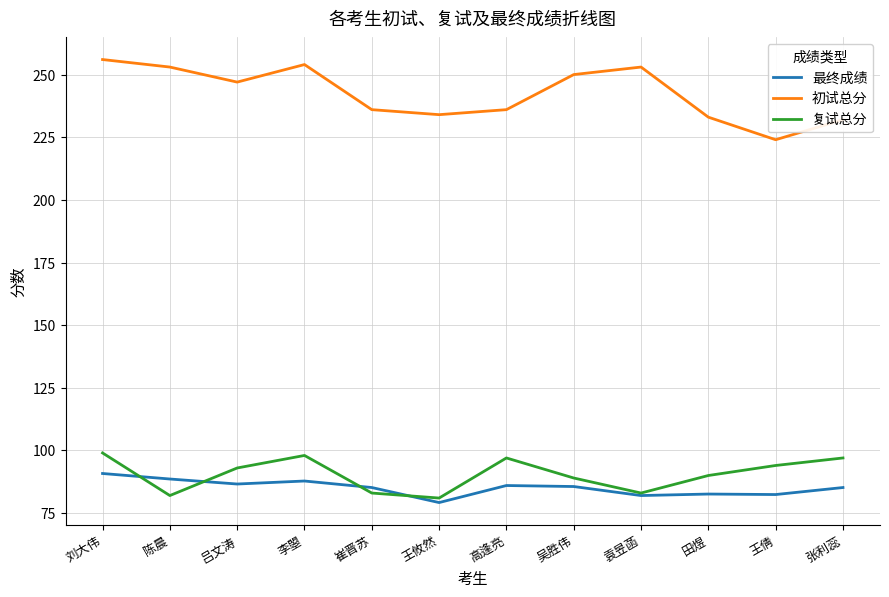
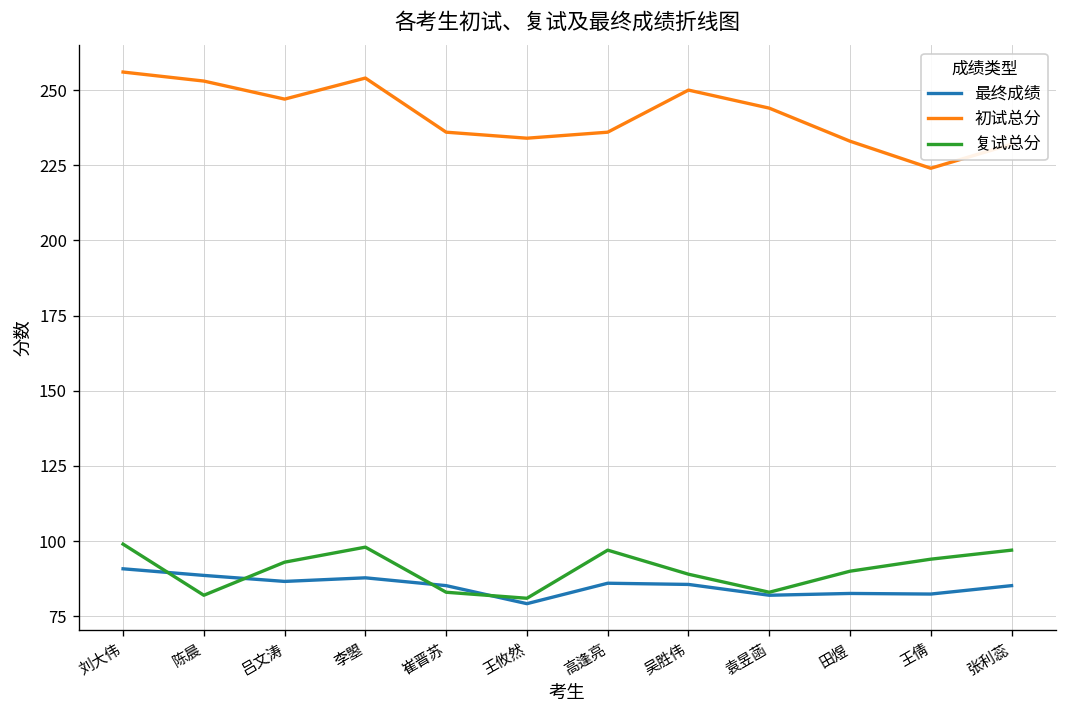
  {
    "最终成绩": {
      "刘大伟": 91,
      "陈晨": 89,
      "吕文涛": 87,
      "李曌": 88,
      "崔晋苏": 85,
      "王攸然": 79,
      "高逢亮": 86,
      "吴胜伟": 86,
      "田煜": 83,
      "王倩": 82,
      "张利蕊": 85
    },
    "初试总分": {
      "刘大伟": 256,
      "陈晨": 253,
      "吕文涛": 247,
      "李曌": 254,
      "崔晋苏": 236,
      "王攸然": 234,
      "高逢亮": 236,
      "吴胜伟": 250,
-     "袁昱菡": 253,
+     "袁昱菡": 244,
      "田煜": 233,
      "王倩": 224
    },
    "复试总分": {
      "刘大伟": 99,
      "陈晨": 82,
      "吕文涛": 93,
      "李曌": 98,
      "崔晋苏": 83,
      "王攸然": 81,
      "高逢亮": 97,
      "吴胜伟": 89,
      "田煜": 90,
      "王倩": 94,
      "张利蕊": 97
    }
  }
